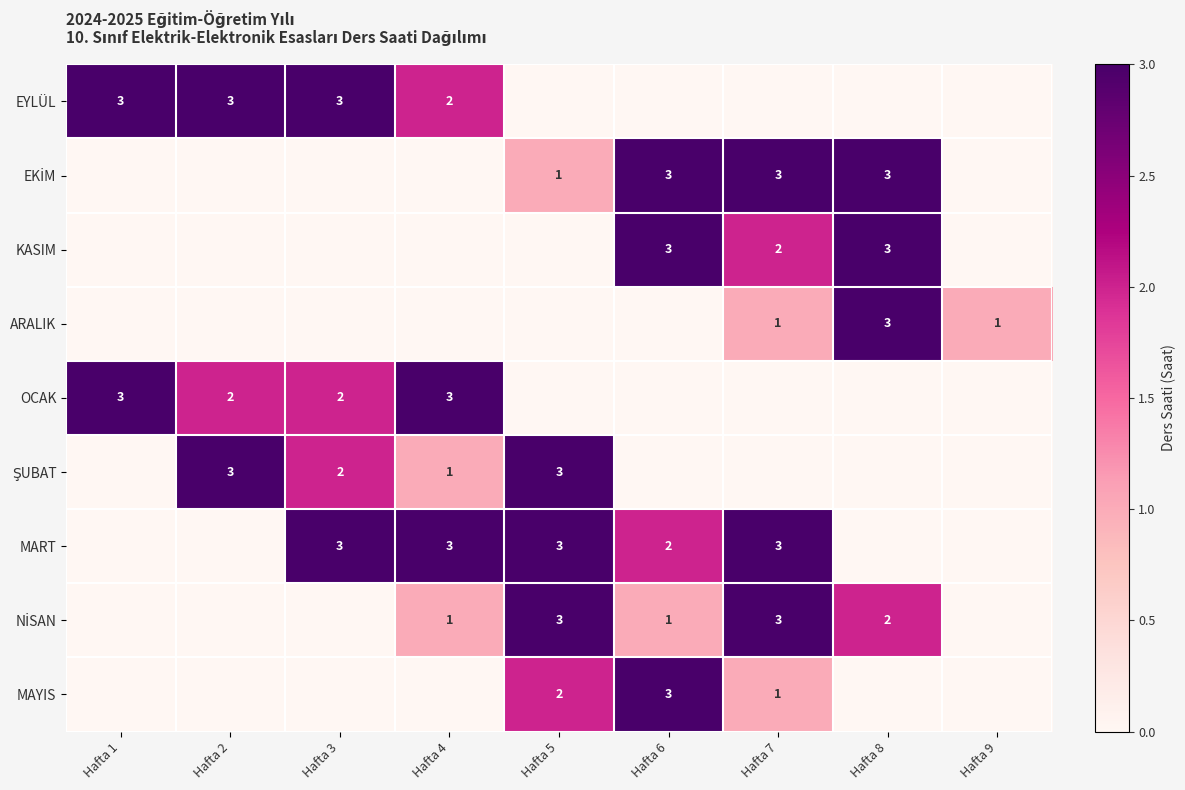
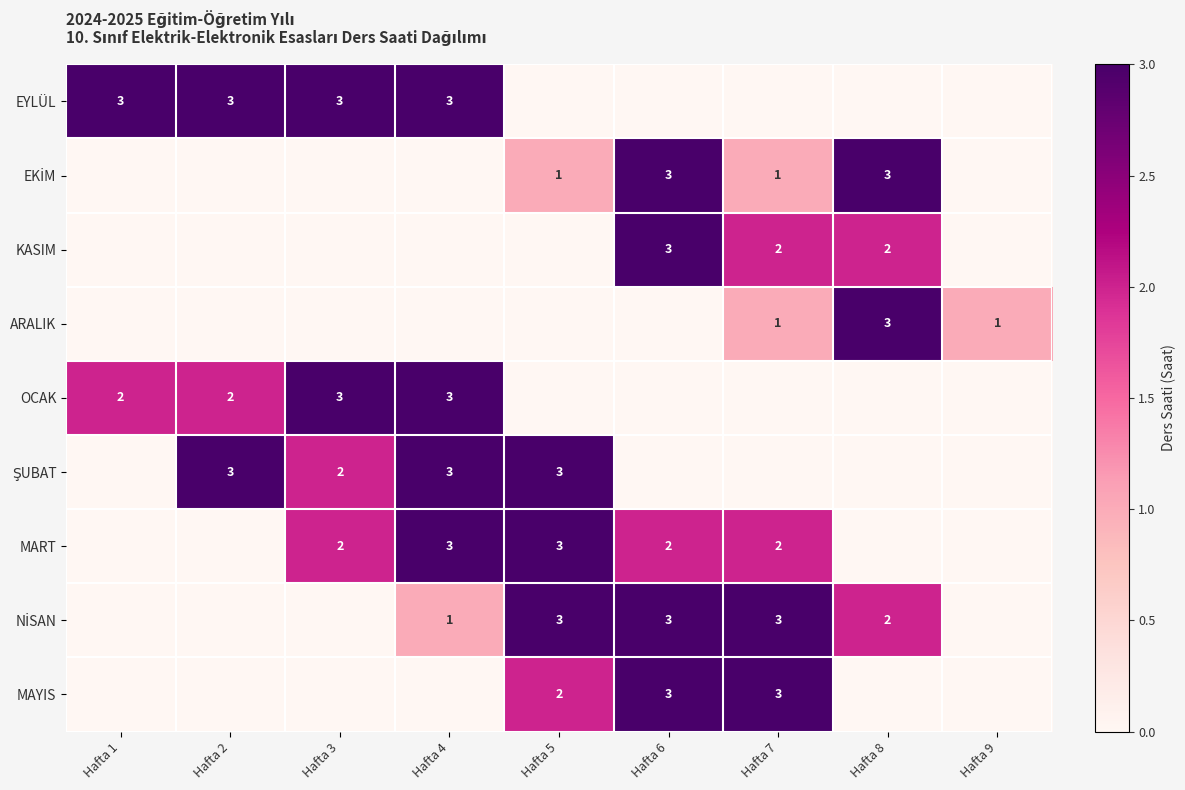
  {
    "EYLÜL": {
      "Hafta 1": 3,
      "Hafta 2": 3,
      "Hafta 3": 3,
-     "Hafta 4": 2
+     "Hafta 4": 3
    },
    "EKİM": {
      "Hafta 5": 1,
      "Hafta 6": 3,
-     "Hafta 7": 3,
+     "Hafta 7": 1,
      "Hafta 8": 3
    },
    "KASIM": {
      "Hafta 6": 3,
      "Hafta 7": 2,
-     "Hafta 8": 3
+     "Hafta 8": 2
    },
    "ARALIK": {
      "Hafta 7": 1,
      "Hafta 8": 3,
      "Hafta 9": 1
    },
    "OCAK": {
-     "Hafta 1": 3,
+     "Hafta 1": 2,
      "Hafta 2": 2,
-     "Hafta 3": 2,
+     "Hafta 3": 3,
      "Hafta 4": 3
    },
    "ŞUBAT": {
      "Hafta 2": 3,
      "Hafta 3": 2,
-     "Hafta 4": 1,
+     "Hafta 4": 3,
      "Hafta 5": 3
    },
    "MART": {
-     "Hafta 3": 3,
+     "Hafta 3": 2,
      "Hafta 4": 3,
      "Hafta 5": 3,
      "Hafta 6": 2,
-     "Hafta 7": 3
+     "Hafta 7": 2
    },
    "NİSAN": {
      "Hafta 4": 1,
      "Hafta 5": 3,
-     "Hafta 6": 1,
+     "Hafta 6": 3,
      "Hafta 7": 3,
      "Hafta 8": 2
    },
    "MAYIS": {
      "Hafta 5": 2,
      "Hafta 6": 3,
-     "Hafta 7": 1
+     "Hafta 7": 3
    }
  }
